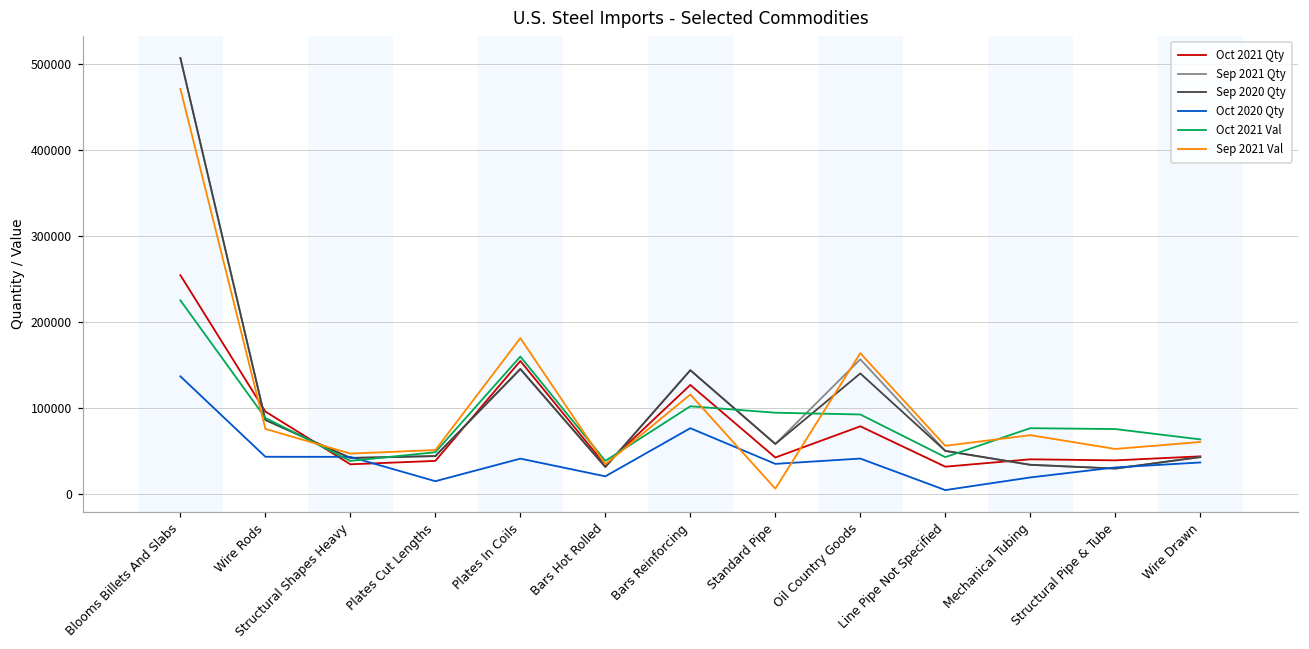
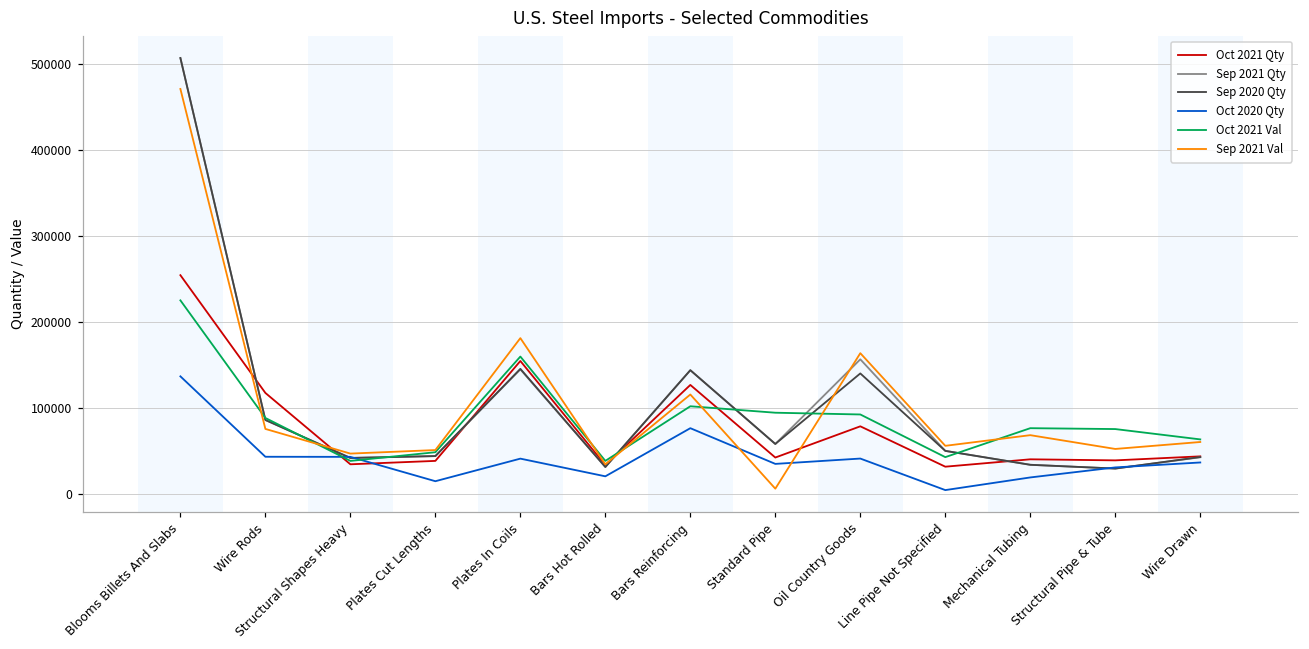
  {
    "Oct 2021 Qty": {
      "Blooms Billets And Slabs": 250000,
-     "Wire Rods": 100000,
+     "Wire Rods": 120000,
      "Structural Shapes Heavy": 30000,
      "Plates Cut Lengths": 40000,
      "Plates In Coils": 150000,
      "Bars Reinforcing": 130000,
      "Standard Pipe": 40000,
      "Oil Country Goods": 80000,
      "Line Pipe Not Specified": 30000,
      "Mechanical Tubing": 40000,
      "Structural Pipe & Tube": 40000
    },
    "Sep 2021 Qty": {
      "Oil Country Goods": 160000
    },
    "Sep 2020 Qty": {
      "Oil Country Goods": 140000
    },
    "Oct 2020 Qty": {
      "Blooms Billets And Slabs": 140000,
      "Wire Rods": 40000,
      "Plates Cut Lengths": 10000,
      "Plates In Coils": 40000,
      "Bars Hot Rolled": 20000,
      "Bars Reinforcing": 80000,
      "Standard Pipe": 30000,
      "Oil Country Goods": 40000,
      "Line Pipe Not Specified": 0,
      "Mechanical Tubing": 20000,
      "Wire Drawn": 40000
    },
    "Oct 2021 Val": {
      "Blooms Billets And Slabs": 230000,
      "Structural Shapes Heavy": 40000,
      "Plates In Coils": 160000,
      "Bars Hot Rolled": 40000,
      "Bars Reinforcing": 100000,
      "Standard Pipe": 90000,
      "Oil Country Goods": 90000,
      "Line Pipe Not Specified": 40000,
      "Mechanical Tubing": 80000,
      "Structural Pipe & Tube": 80000
    },
    "Sep 2021 Val": {
      "Blooms Billets And Slabs": 470000,
      "Wire Rods": 80000,
      "Structural Shapes Heavy": 50000,
      "Plates In Coils": 180000,
      "Bars Reinforcing": 120000,
      "Standard Pipe": 10000,
      "Oil Country Goods": 160000,
      "Line Pipe Not Specified": 60000,
      "Mechanical Tubing": 70000,
      "Structural Pipe & Tube": 50000
    }
  }
